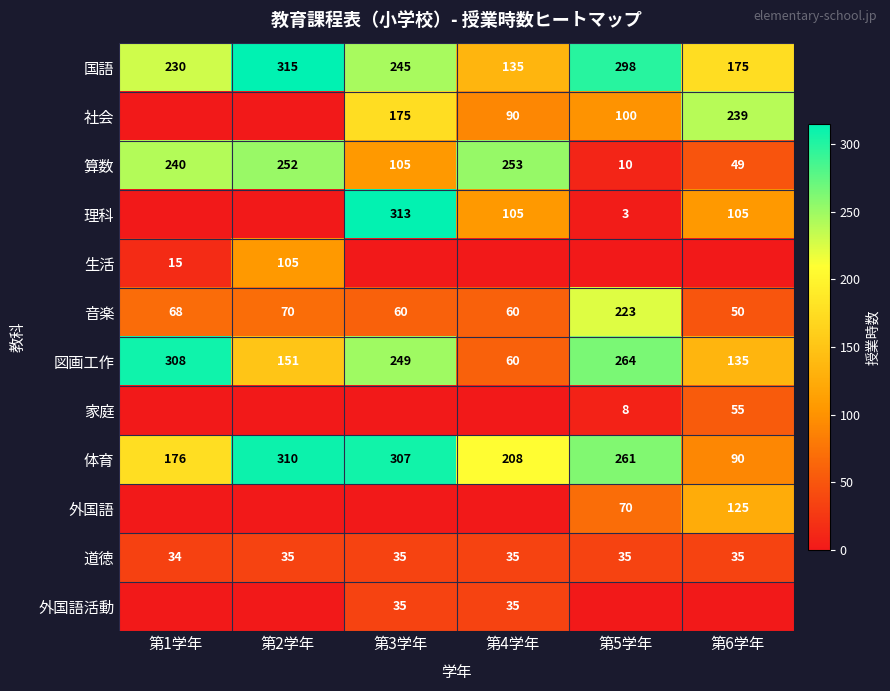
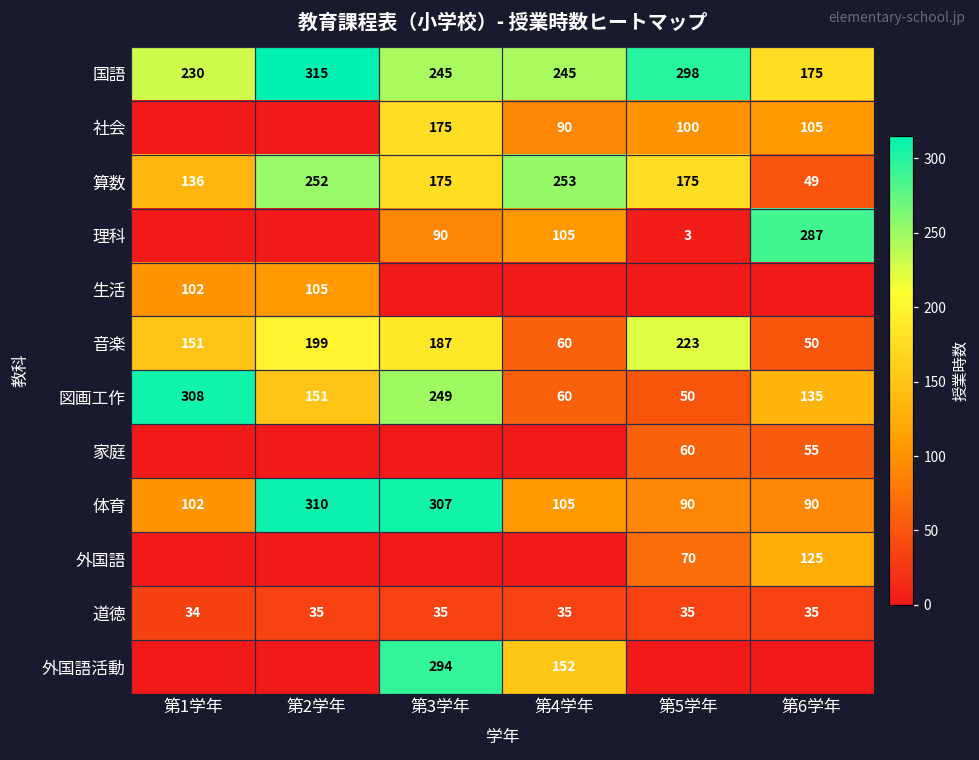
  {
    "国語": {
      "第1学年": 230,
      "第2学年": 315,
      "第3学年": 245,
-     "第4学年": 135,
+     "第4学年": 245,
      "第5学年": 298,
      "第6学年": 175
    },
    "社会": {
      "第3学年": 175,
      "第4学年": 90,
      "第5学年": 100,
-     "第6学年": 239
+     "第6学年": 105
    },
    "算数": {
-     "第1学年": 240,
+     "第1学年": 136,
      "第2学年": 252,
-     "第3学年": 105,
+     "第3学年": 175,
      "第4学年": 253,
-     "第5学年": 10,
+     "第5学年": 175,
      "第6学年": 49
    },
    "理科": {
-     "第3学年": 313,
+     "第3学年": 90,
      "第4学年": 105,
      "第5学年": 3,
-     "第6学年": 105
+     "第6学年": 287
    },
    "生活": {
-     "第1学年": 15,
+     "第1学年": 102,
      "第2学年": 105
    },
    "音楽": {
-     "第1学年": 68,
-     "第2学年": 70,
-     "第3学年": 60,
+     "第1学年": 151,
+     "第2学年": 199,
+     "第3学年": 187,
      "第4学年": 60,
      "第5学年": 223,
      "第6学年": 50
    },
    "図画工作": {
      "第1学年": 308,
      "第2学年": 151,
      "第3学年": 249,
      "第4学年": 60,
-     "第5学年": 264,
+     "第5学年": 50,
      "第6学年": 135
    },
    "家庭": {
-     "第5学年": 8,
+     "第5学年": 60,
      "第6学年": 55
    },
    "体育": {
-     "第1学年": 176,
+     "第1学年": 102,
      "第2学年": 310,
      "第3学年": 307,
-     "第4学年": 208,
-     "第5学年": 261,
+     "第4学年": 105,
+     "第5学年": 90,
      "第6学年": 90
    },
    "外国語": {
      "第5学年": 70,
      "第6学年": 125
    },
    "道徳": {
      "第1学年": 34,
      "第2学年": 35,
      "第3学年": 35,
      "第4学年": 35,
      "第5学年": 35,
      "第6学年": 35
    },
    "外国語活動": {
-     "第3学年": 35,
-     "第4学年": 35
+     "第3学年": 294,
+     "第4学年": 152
    }
  }
